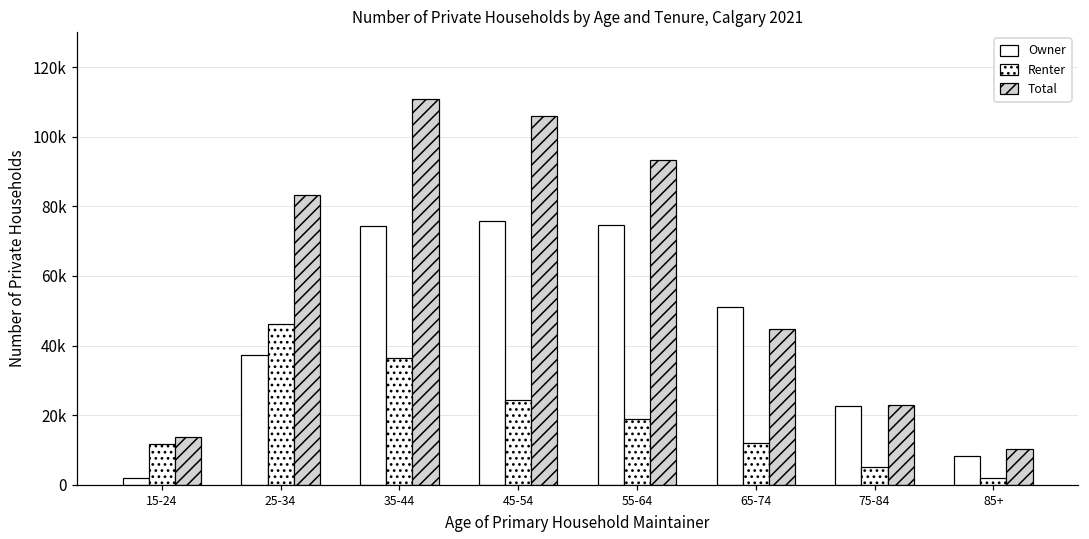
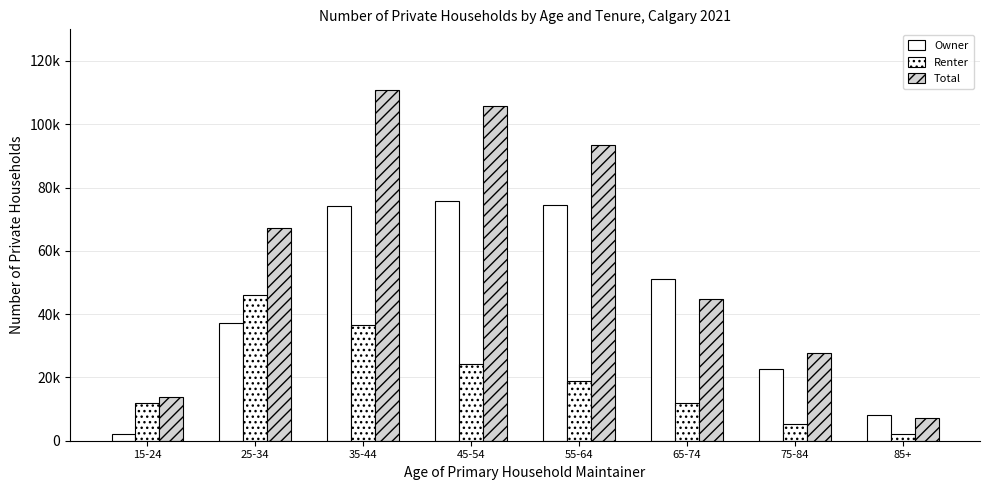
  {
    "Total": {
      "15-24": 14000,
-     "25-34": 83000,
+     "25-34": 67000,
      "35-44": 111000,
      "45-54": 106000,
      "55-64": 93000,
      "65-74": 45000,
-     "75-84": 23000,
-     "85+": 10000
+     "75-84": 28000,
+     "85+": 7000
    }
  }
